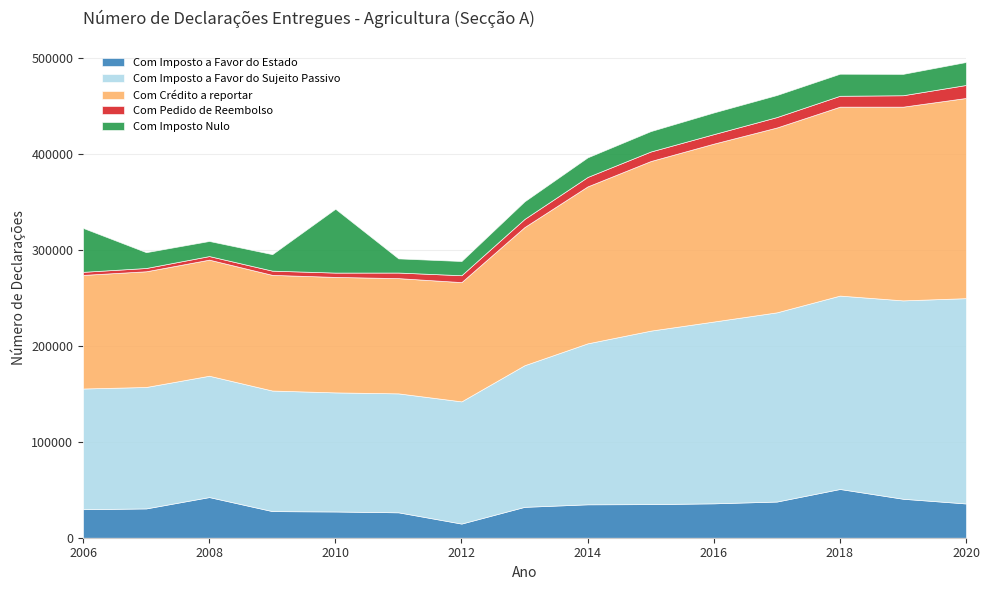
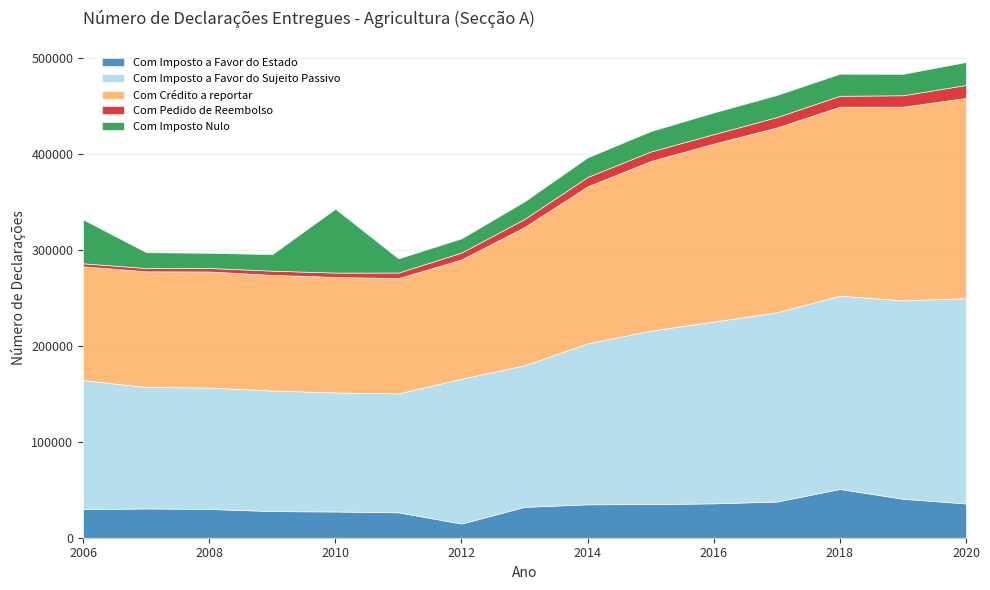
  {
    "Com Imposto a Favor do Estado": {
      "2006": 30000,
-     "2008": 40000,
+     "2008": 30000,
      "2010": 30000,
      "2012": 10000,
      "2014": 30000,
      "2016": 40000,
      "2018": 50000,
      "2020": 40000
    },
    "Com Imposto a Favor do Sujeito Passivo": {
-     "2006": 126000,
+     "2006": 135000,
      "2008": 130000,
      "2010": 120000,
-     "2012": 130000,
+     "2012": 150000,
      "2014": 170000,
      "2016": 190000,
      "2018": 200000,
      "2020": 210000
    },
    "Com Crédito a reportar": {
      "2006": 120000,
      "2008": 120000,
      "2010": 120000,
      "2012": 120000,
      "2014": 160000,
      "2016": 190000,
      "2018": 200000,
      "2020": 210000
    },
    "Com Pedido de Reembolso": {
      "2006": 0,
      "2008": 0,
      "2010": 0,
      "2012": 10000,
      "2014": 10000,
      "2016": 10000,
      "2018": 10000,
      "2020": 10000
    },
    "Com Imposto Nulo": {
      "2006": 50000,
      "2008": 20000,
      "2010": 70000,
      "2012": 10000,
      "2014": 20000,
      "2016": 20000,
      "2018": 20000,
      "2020": 20000
    }
  }
